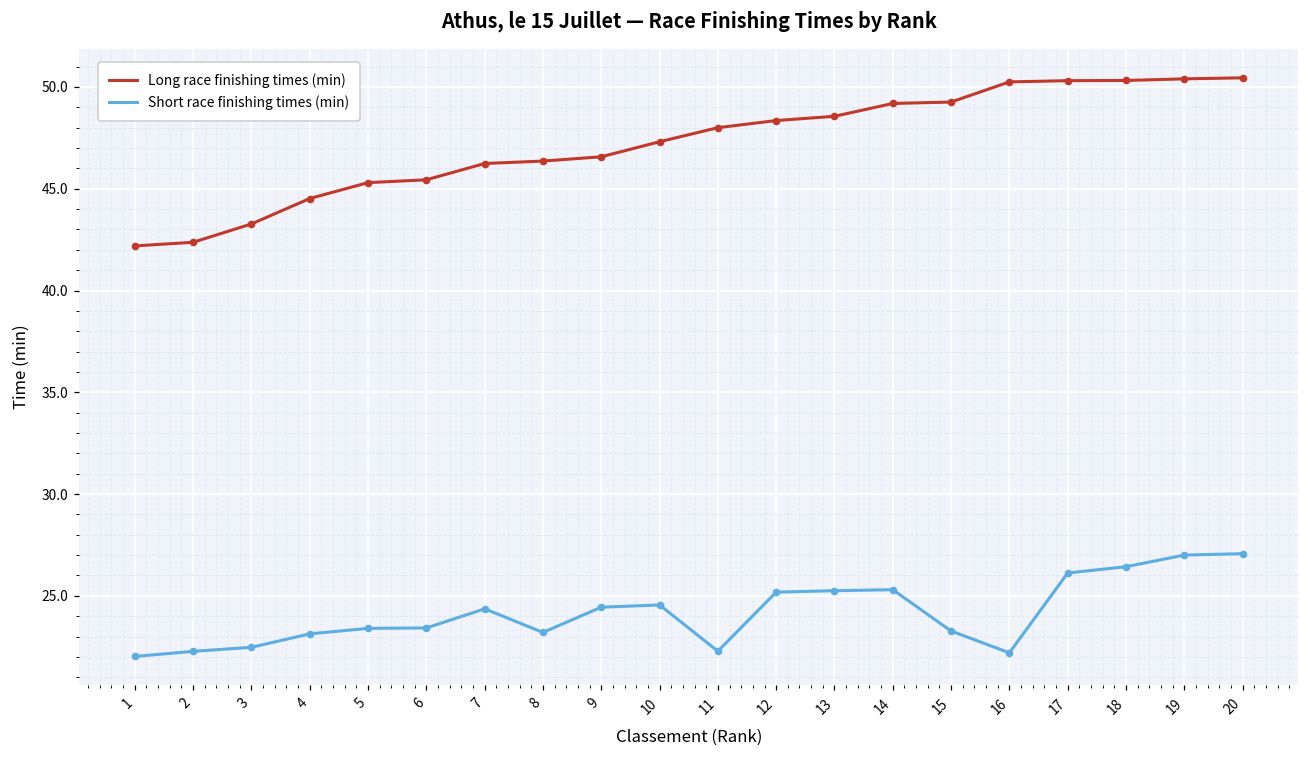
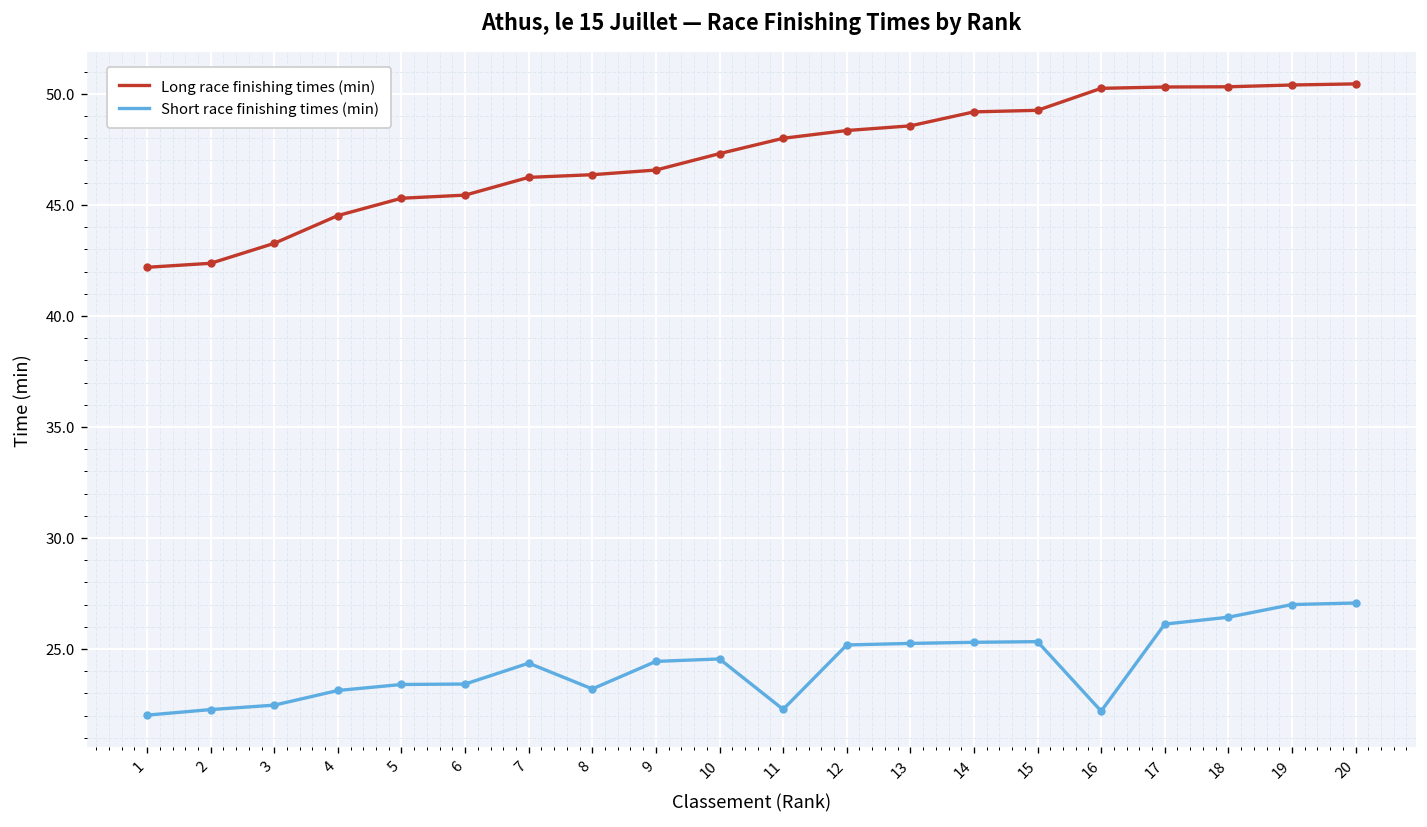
  {
    "Long race finishing times (min)": {
      "1": 42.2,
      "2": 42.4,
      "3": 43.3,
      "4": 44.5,
      "5": 45.3,
      "6": 45.4,
      "7": 46.2,
      "8": 46.4,
      "9": 46.6,
      "10": 47.3,
      "11": 48.0,
      "12": 48.4,
      "13": 48.6,
      "14": 49.2,
      "15": 49.3,
      "16": 50.3,
      "17": 50.3,
      "18": 50.3,
      "19": 50.4,
      "20": 50.5
    },
    "Short race finishing times (min)": {
      "1": 22.0,
      "2": 22.3,
      "3": 22.5,
      "4": 23.1,
      "5": 23.4,
      "6": 23.4,
      "7": 24.4,
      "8": 23.2,
      "9": 24.4,
      "10": 24.6,
      "11": 22.3,
      "12": 25.2,
      "13": 25.3,
      "14": 25.3,
-     "15": 23.3,
+     "15": 25.3,
      "16": 22.2,
      "17": 26.1,
      "18": 26.4,
      "19": 27.0,
      "20": 27.1
    }
  }
